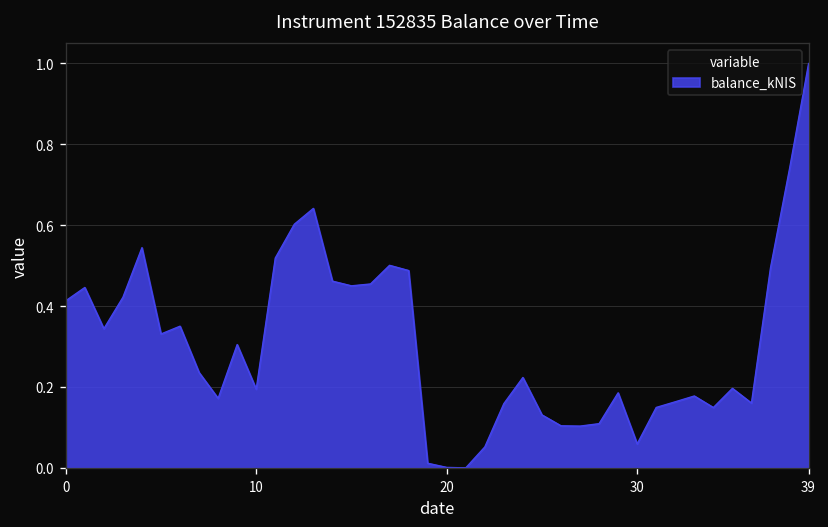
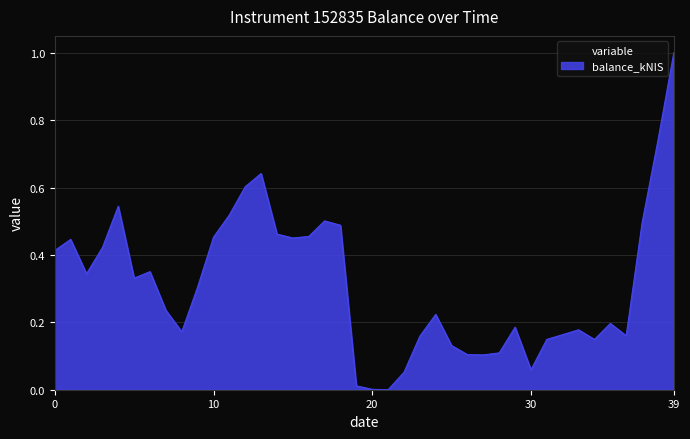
  {
    "0": 0.41,
-   "10": 0.19,
+   "10": 0.45,
    "20": 0.00,
    "30": 0.06,
    "39": 1.00
  }
